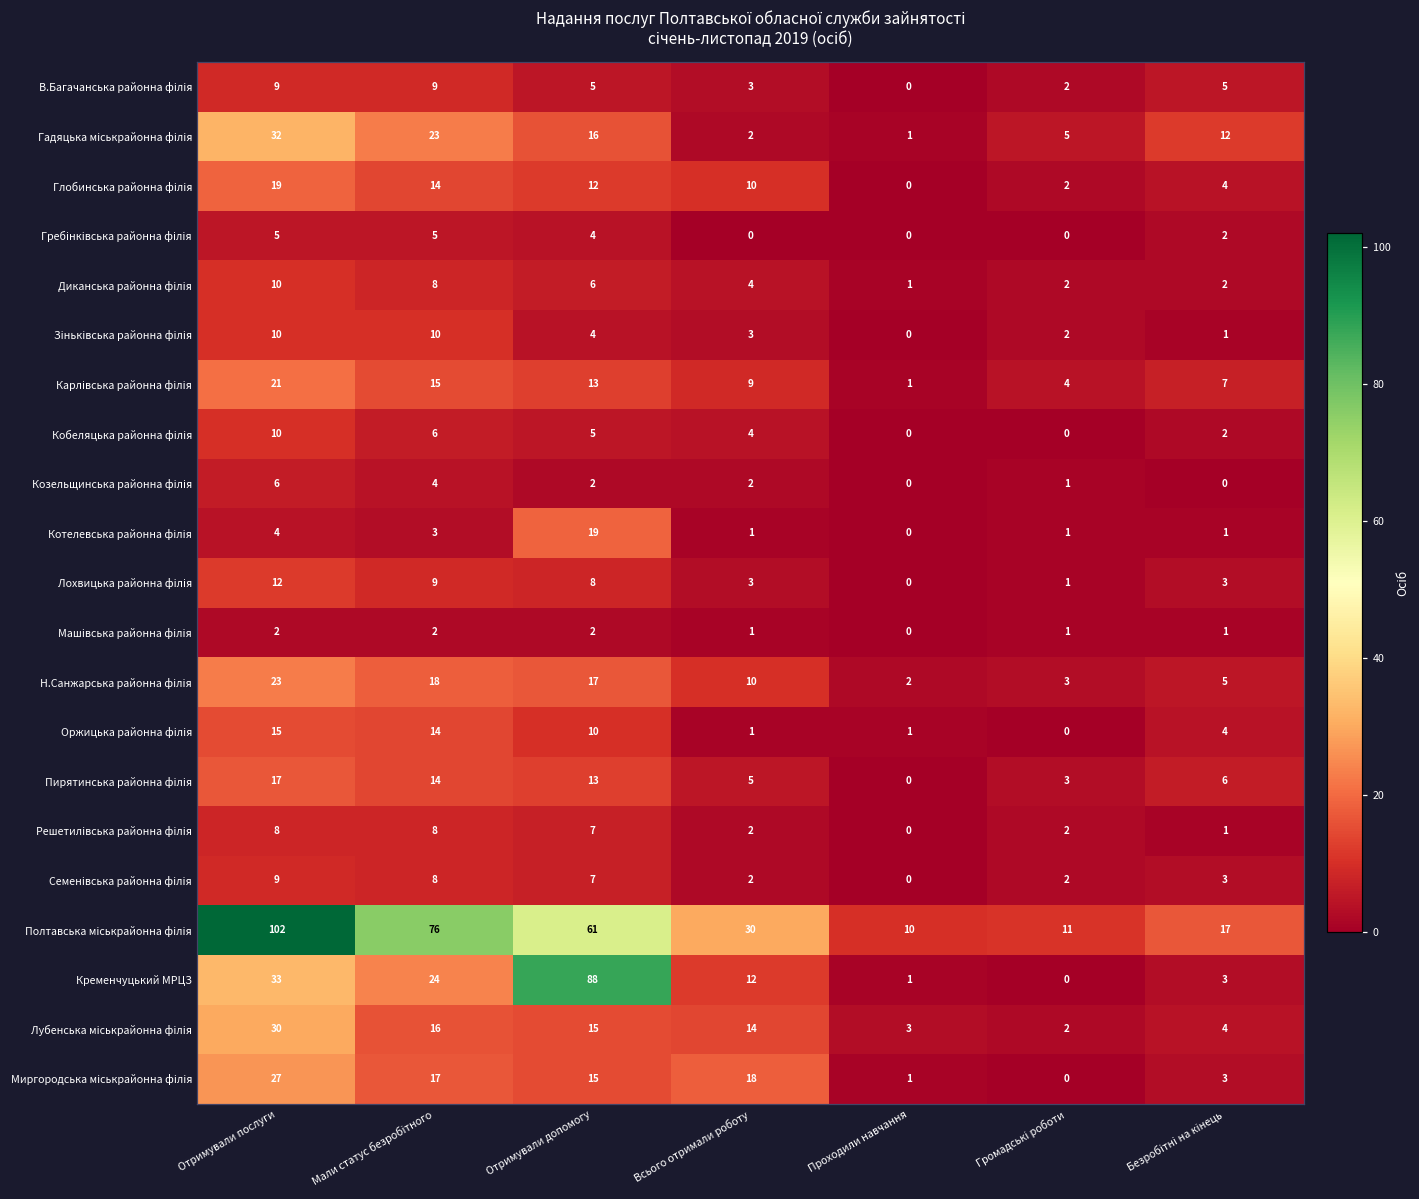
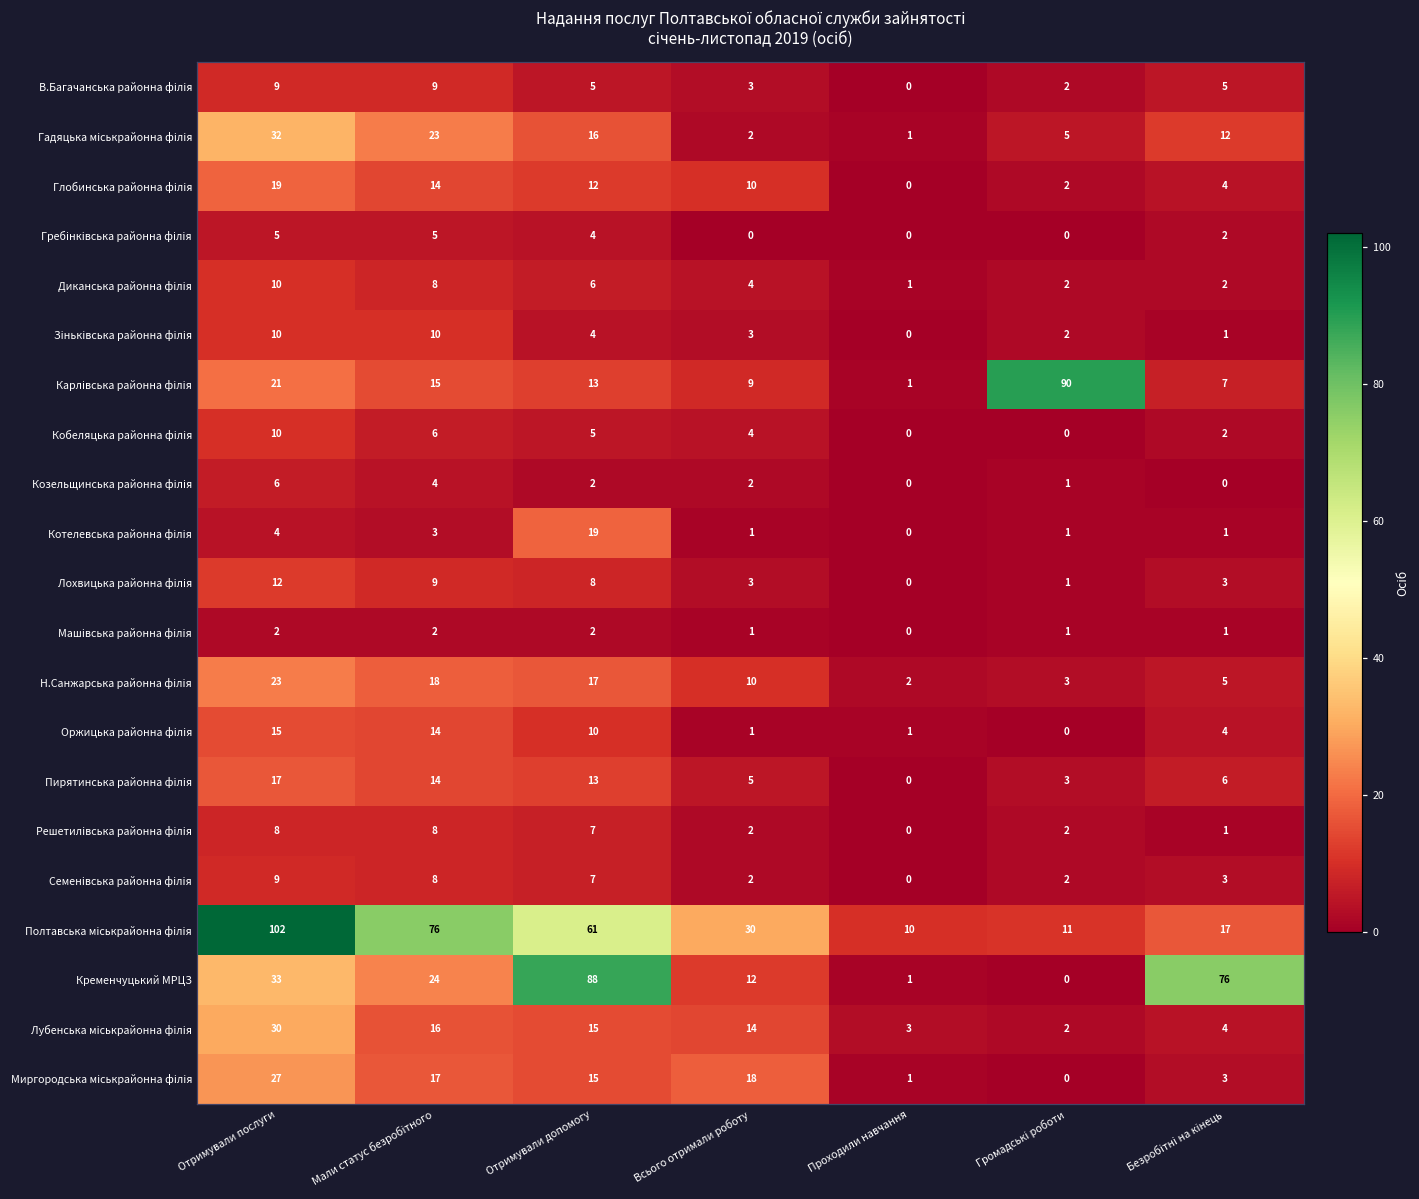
  {
    "В.Багачанська районна філія": {
      "Отримували послуги": 9,
      "Мали статус безробітного": 9,
      "Отримували допомогу": 5,
      "Всього отримали роботу": 3,
      "Проходили навчання": 0,
      "Громадські роботи": 2,
      "Безробітні на кінець": 5
    },
    "Гадяцька міськрайонна філія": {
      "Отримували послуги": 32,
      "Мали статус безробітного": 23,
      "Отримували допомогу": 16,
      "Всього отримали роботу": 2,
      "Проходили навчання": 1,
      "Громадські роботи": 5,
      "Безробітні на кінець": 12
    },
    "Глобинська районна філія": {
      "Отримували послуги": 19,
      "Мали статус безробітного": 14,
      "Отримували допомогу": 12,
      "Всього отримали роботу": 10,
      "Проходили навчання": 0,
      "Громадські роботи": 2,
      "Безробітні на кінець": 4
    },
    "Гребінківська районна філія": {
      "Отримували послуги": 5,
      "Мали статус безробітного": 5,
      "Отримували допомогу": 4,
      "Всього отримали роботу": 0,
      "Проходили навчання": 0,
      "Громадські роботи": 0,
      "Безробітні на кінець": 2
    },
    "Диканська районна філія": {
      "Отримували послуги": 10,
      "Мали статус безробітного": 8,
      "Отримували допомогу": 6,
      "Всього отримали роботу": 4,
      "Проходили навчання": 1,
      "Громадські роботи": 2,
      "Безробітні на кінець": 2
    },
    "Зіньківська районна філія": {
      "Отримували послуги": 10,
      "Мали статус безробітного": 10,
      "Отримували допомогу": 4,
      "Всього отримали роботу": 3,
      "Проходили навчання": 0,
      "Громадські роботи": 2,
      "Безробітні на кінець": 1
    },
    "Карлівська районна філія": {
      "Отримували послуги": 21,
      "Мали статус безробітного": 15,
      "Отримували допомогу": 13,
      "Всього отримали роботу": 9,
      "Проходили навчання": 1,
-     "Громадські роботи": 4,
+     "Громадські роботи": 90,
      "Безробітні на кінець": 7
    },
    "Кобеляцька районна філія": {
      "Отримували послуги": 10,
      "Мали статус безробітного": 6,
      "Отримували допомогу": 5,
      "Всього отримали роботу": 4,
      "Проходили навчання": 0,
      "Громадські роботи": 0,
      "Безробітні на кінець": 2
    },
    "Козельщинська районна філія": {
      "Отримували послуги": 6,
      "Мали статус безробітного": 4,
      "Отримували допомогу": 2,
      "Всього отримали роботу": 2,
      "Проходили навчання": 0,
      "Громадські роботи": 1,
      "Безробітні на кінець": 0
    },
    "Котелевська районна філія": {
      "Отримували послуги": 4,
      "Мали статус безробітного": 3,
      "Отримували допомогу": 19,
      "Всього отримали роботу": 1,
      "Проходили навчання": 0,
      "Громадські роботи": 1,
      "Безробітні на кінець": 1
    },
    "Лохвицька районна філія": {
      "Отримували послуги": 12,
      "Мали статус безробітного": 9,
      "Отримували допомогу": 8,
      "Всього отримали роботу": 3,
      "Проходили навчання": 0,
      "Громадські роботи": 1,
      "Безробітні на кінець": 3
    },
    "Машівська районна філія": {
      "Отримували послуги": 2,
      "Мали статус безробітного": 2,
      "Отримували допомогу": 2,
      "Всього отримали роботу": 1,
      "Проходили навчання": 0,
      "Громадські роботи": 1,
      "Безробітні на кінець": 1
    },
    "Н.Санжарська районна філія": {
      "Отримували послуги": 23,
      "Мали статус безробітного": 18,
      "Отримували допомогу": 17,
      "Всього отримали роботу": 10,
      "Проходили навчання": 2,
      "Громадські роботи": 3,
      "Безробітні на кінець": 5
    },
    "Оржицька районна філія": {
      "Отримували послуги": 15,
      "Мали статус безробітного": 14,
      "Отримували допомогу": 10,
      "Всього отримали роботу": 1,
      "Проходили навчання": 1,
      "Громадські роботи": 0,
      "Безробітні на кінець": 4
    },
    "Пирятинська районна філія": {
      "Отримували послуги": 17,
      "Мали статус безробітного": 14,
      "Отримували допомогу": 13,
      "Всього отримали роботу": 5,
      "Проходили навчання": 0,
      "Громадські роботи": 3,
      "Безробітні на кінець": 6
    },
    "Решетилівська районна філія": {
      "Отримували послуги": 8,
      "Мали статус безробітного": 8,
      "Отримували допомогу": 7,
      "Всього отримали роботу": 2,
      "Проходили навчання": 0,
      "Громадські роботи": 2,
      "Безробітні на кінець": 1
    },
    "Семенівська районна філія": {
      "Отримували послуги": 9,
      "Мали статус безробітного": 8,
      "Отримували допомогу": 7,
      "Всього отримали роботу": 2,
      "Проходили навчання": 0,
      "Громадські роботи": 2,
      "Безробітні на кінець": 3
    },
    "Полтавська міськрайонна філія": {
      "Отримували послуги": 102,
      "Мали статус безробітного": 76,
      "Отримували допомогу": 61,
      "Всього отримали роботу": 30,
      "Проходили навчання": 10,
      "Громадські роботи": 11,
      "Безробітні на кінець": 17
    },
    "Кременчуцький МРЦЗ": {
      "Отримували послуги": 33,
      "Мали статус безробітного": 24,
      "Отримували допомогу": 88,
      "Всього отримали роботу": 12,
      "Проходили навчання": 1,
      "Громадські роботи": 0,
-     "Безробітні на кінець": 3
+     "Безробітні на кінець": 76
    },
    "Лубенська міськрайонна філія": {
      "Отримували послуги": 30,
      "Мали статус безробітного": 16,
      "Отримували допомогу": 15,
      "Всього отримали роботу": 14,
      "Проходили навчання": 3,
      "Громадські роботи": 2,
      "Безробітні на кінець": 4
    },
    "Миргородська міськрайонна філія": {
      "Отримували послуги": 27,
      "Мали статус безробітного": 17,
      "Отримували допомогу": 15,
      "Всього отримали роботу": 18,
      "Проходили навчання": 1,
      "Громадські роботи": 0,
      "Безробітні на кінець": 3
    }
  }
